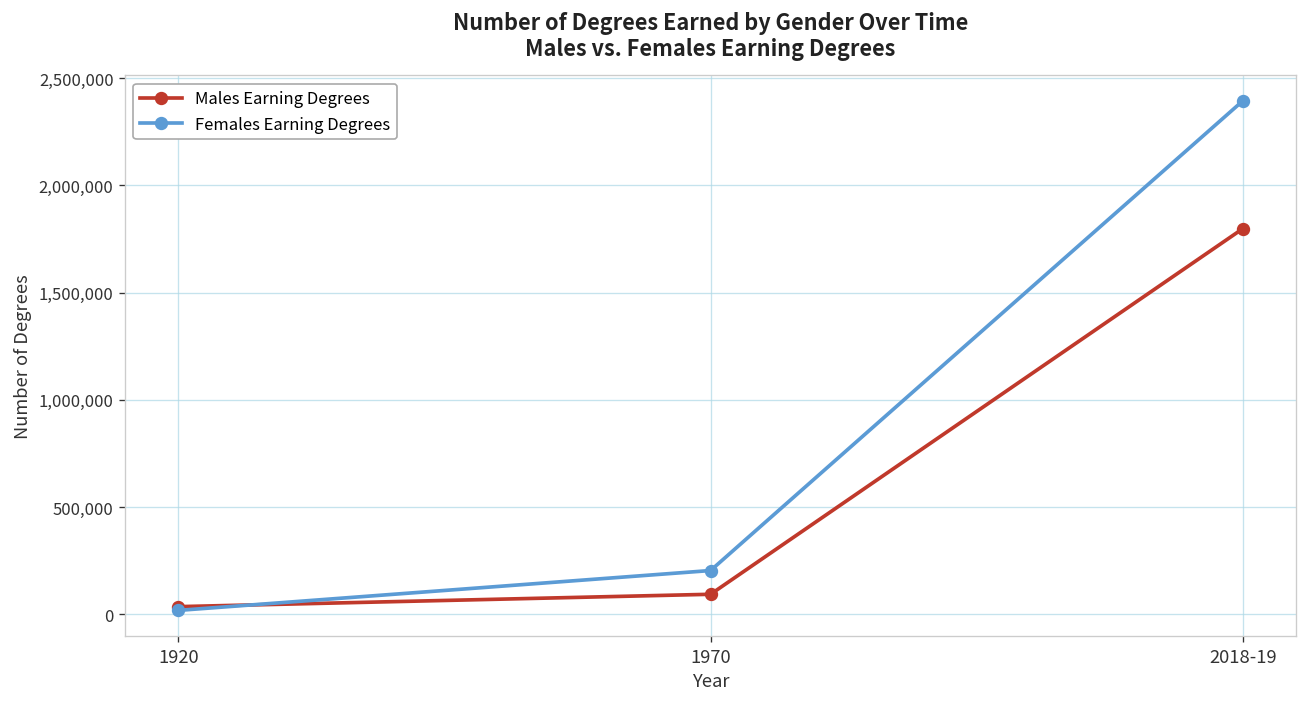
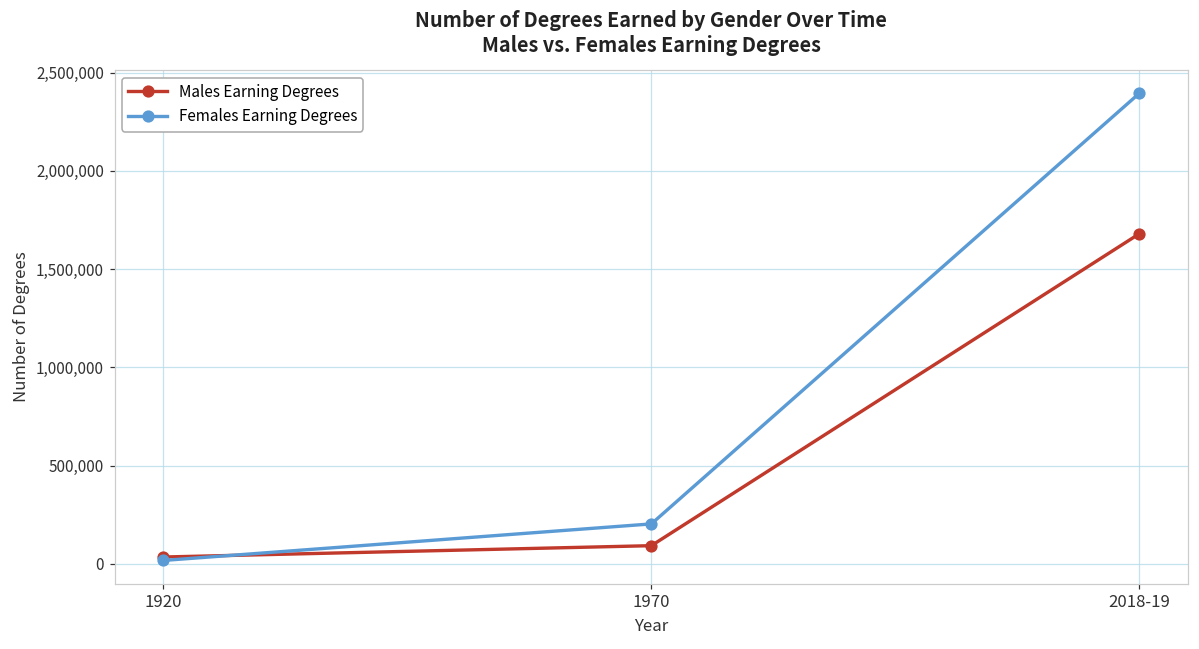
  {
    "Males Earning Degrees": {
      "1920": "40,000",
      "1970": "90,000",
-     "2018-19": "1,800,000"
+     "2018-19": "1,680,000"
    },
    "Females Earning Degrees": {
      "1920": "20,000",
      "1970": "200,000",
      "2018-19": "2,390,000"
    }
  }
